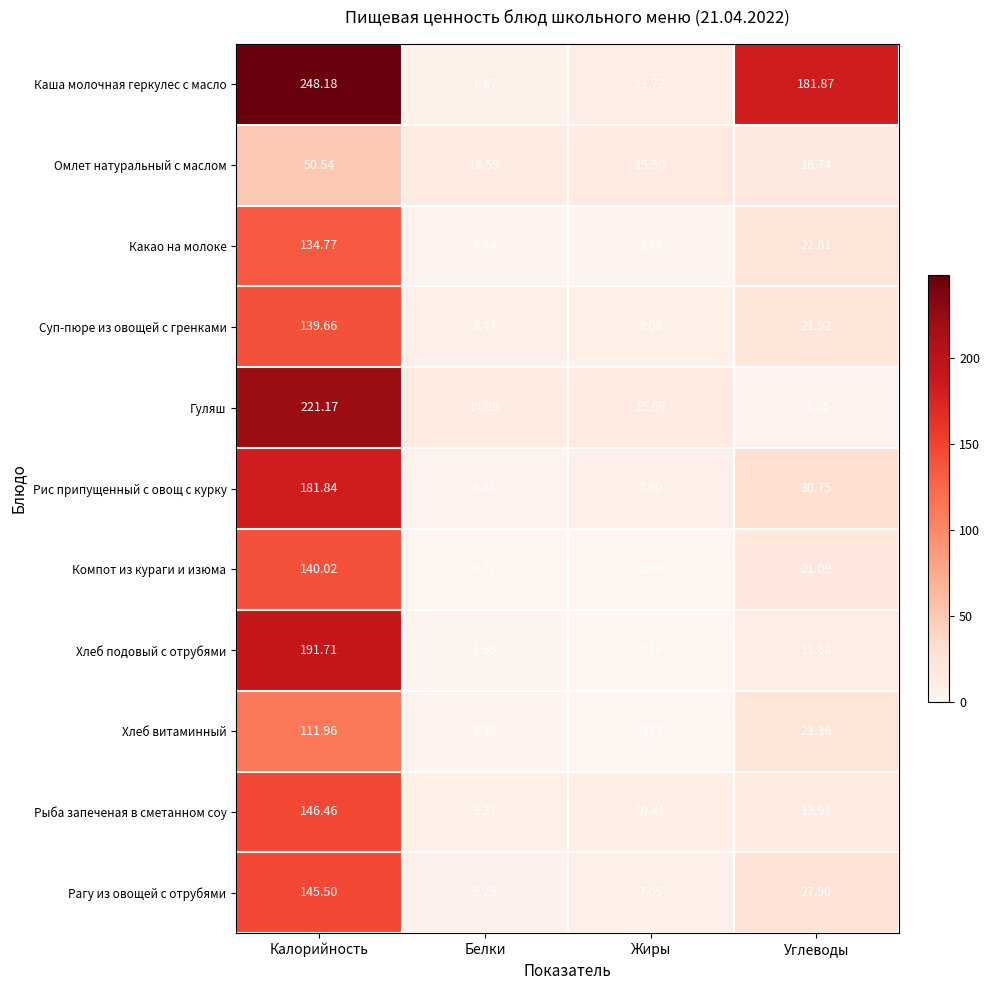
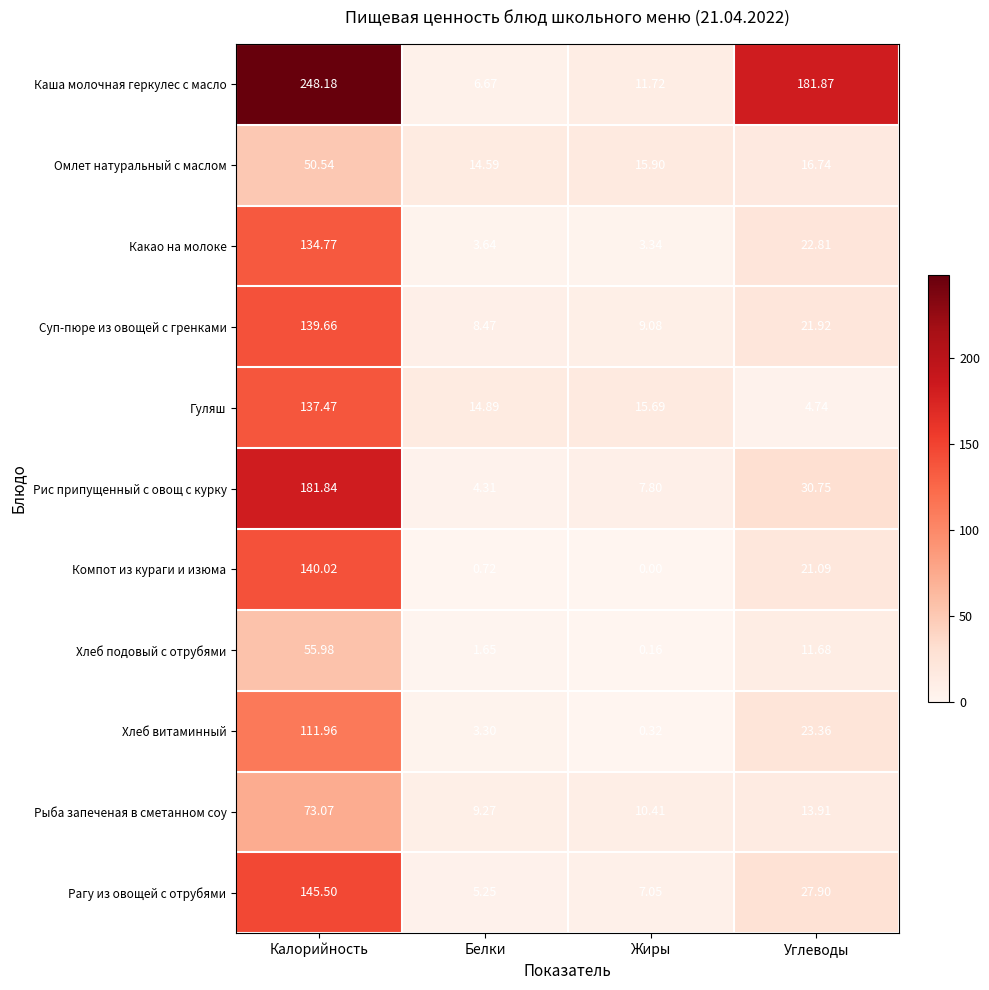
  {
    "Каша молочная геркулес с масло": {
      "Калорийность": 248.18,
      "Углеводы": 181.87
    },
    "Омлет натуральный с маслом": {
      "Калорийность": 50.54
    },
    "Какао на молоке": {
      "Калорийность": 134.77
    },
    "Суп-пюре из овощей с гренками": {
      "Калорийность": 139.66
    },
    "Гуляш": {
-     "Калорийность": 221.17
+     "Калорийность": 137.47
    },
    "Рис припущенный с овощ с курку": {
      "Калорийность": 181.84
    },
    "Компот из кураги и изюма": {
      "Калорийность": 140.02
    },
    "Хлеб подовый с отрубями": {
-     "Калорийность": 191.71
+     "Калорийность": 55.98
    },
    "Хлеб витаминный": {
      "Калорийность": 111.96
    },
    "Рыба запеченая в сметанном соу": {
-     "Калорийность": 146.46
+     "Калорийность": 73.07
    },
    "Рагу из овощей с отрубями": {
      "Калорийность": 145.50
    }
  }
